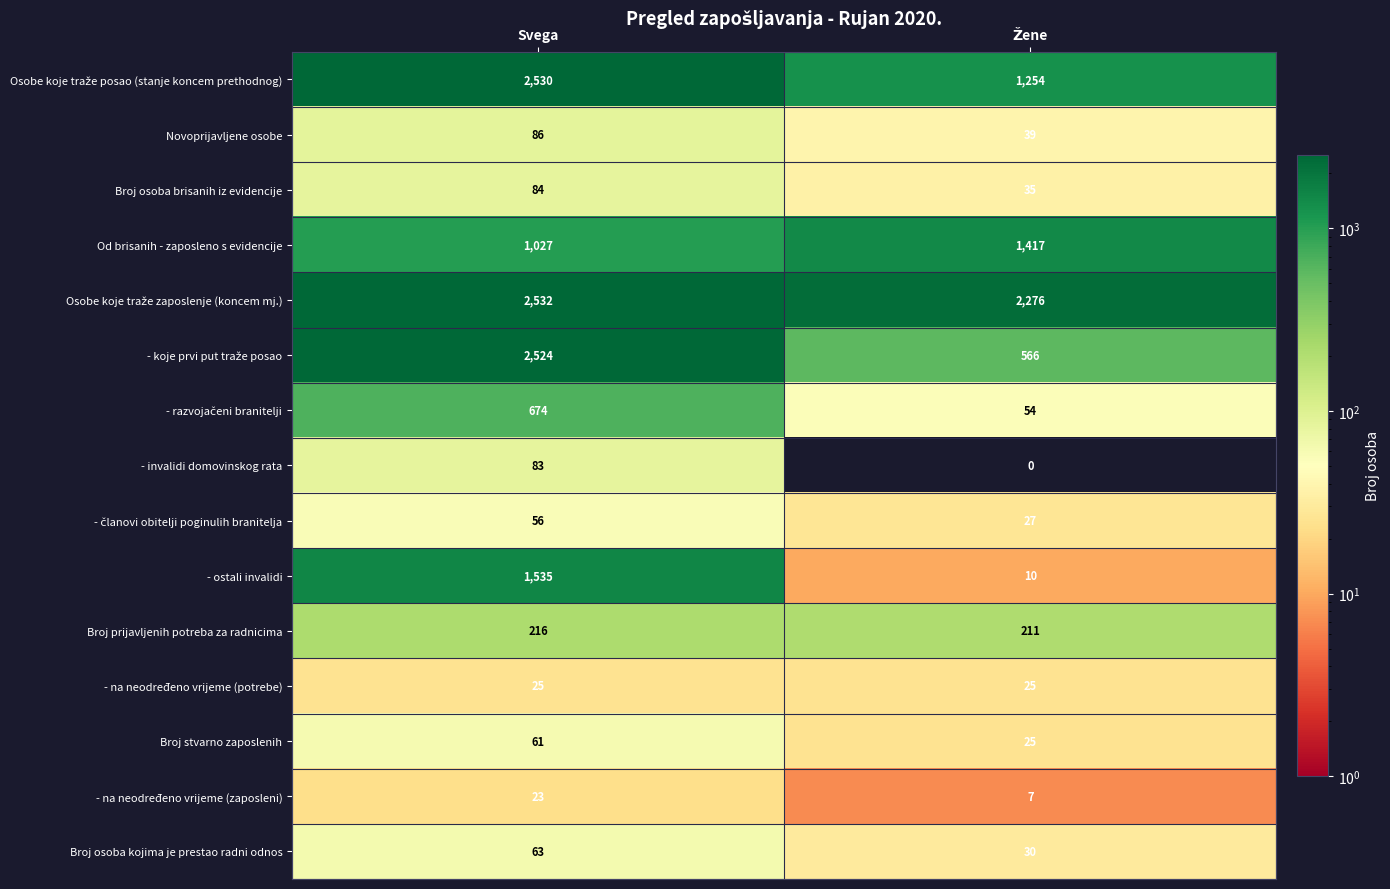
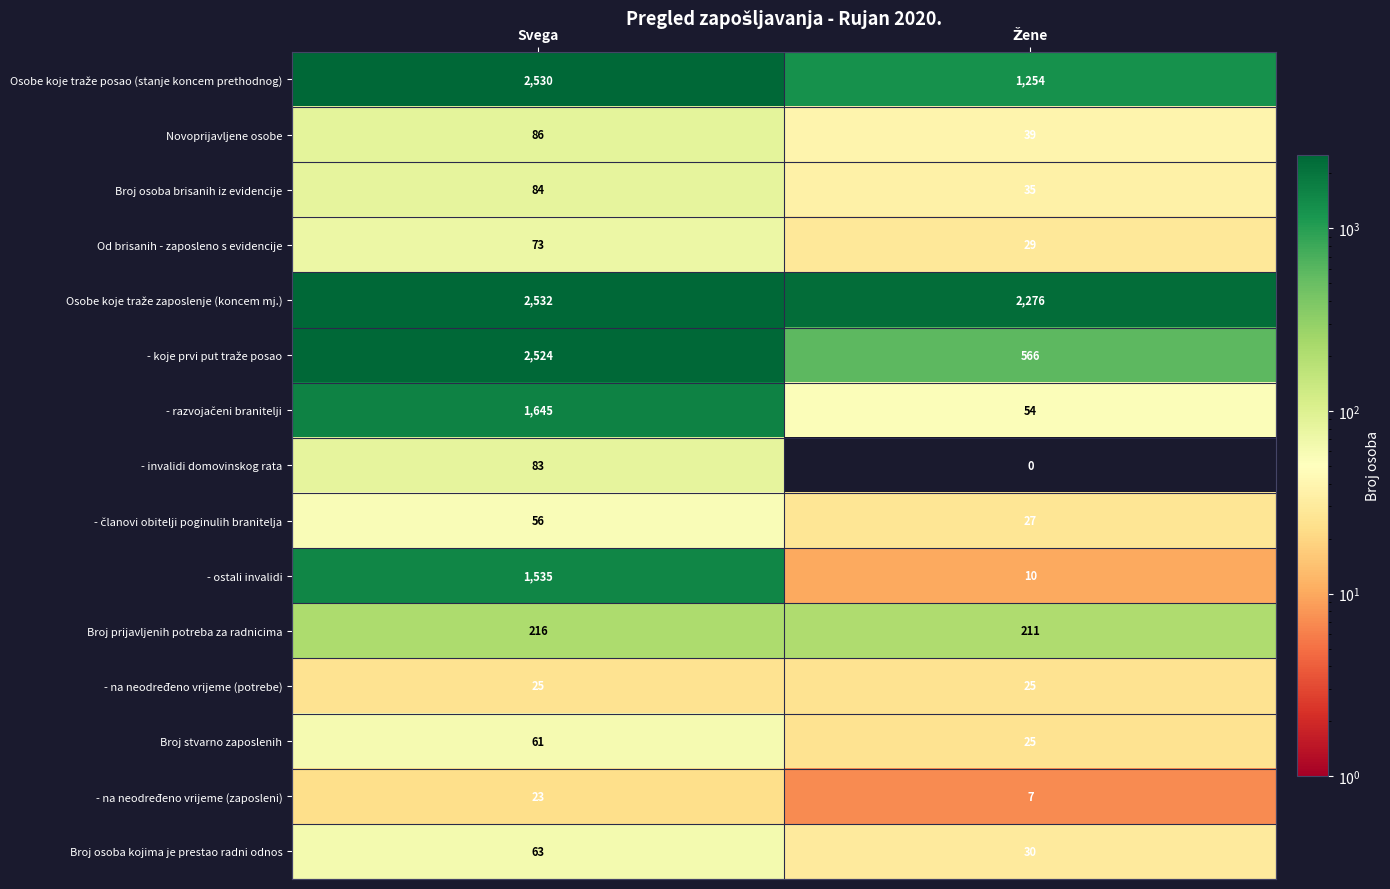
  {
    "Osobe koje traže posao (stanje koncem prethodnog)": {
      "Svega": "2,530",
      "Žene": "1,254"
    },
    "Novoprijavljene osobe": {
      "Svega": "86",
      "Žene": "39"
    },
    "Broj osoba brisanih iz evidencije": {
      "Svega": "84",
      "Žene": "35"
    },
    "Od brisanih - zaposleno s evidencije": {
-     "Svega": "1,027",
-     "Žene": "1,417"
+     "Svega": "73",
+     "Žene": "29"
    },
    "Osobe koje traže zaposlenje (koncem mj.)": {
      "Svega": "2,532",
      "Žene": "2,276"
    },
    "- koje prvi put traže posao": {
      "Svega": "2,524",
      "Žene": "566"
    },
    "- razvojačeni branitelji": {
-     "Svega": "674",
+     "Svega": "1,645",
      "Žene": "54"
    },
    "- invalidi domovinskog rata": {
      "Svega": "83",
      "Žene": "0"
    },
    "- članovi obitelji poginulih branitelja": {
      "Svega": "56",
      "Žene": "27"
    },
    "- ostali invalidi": {
      "Svega": "1,535",
      "Žene": "10"
    },
    "Broj prijavljenih potreba za radnicima": {
      "Svega": "216",
      "Žene": "211"
    },
    "- na neodređeno vrijeme (potrebe)": {
      "Svega": "25",
      "Žene": "25"
    },
    "Broj stvarno zaposlenih": {
      "Svega": "61",
      "Žene": "25"
    },
    "- na neodređeno vrijeme (zaposleni)": {
      "Svega": "23",
      "Žene": "7"
    },
    "Broj osoba kojima je prestao radni odnos": {
      "Svega": "63",
      "Žene": "30"
    }
  }
